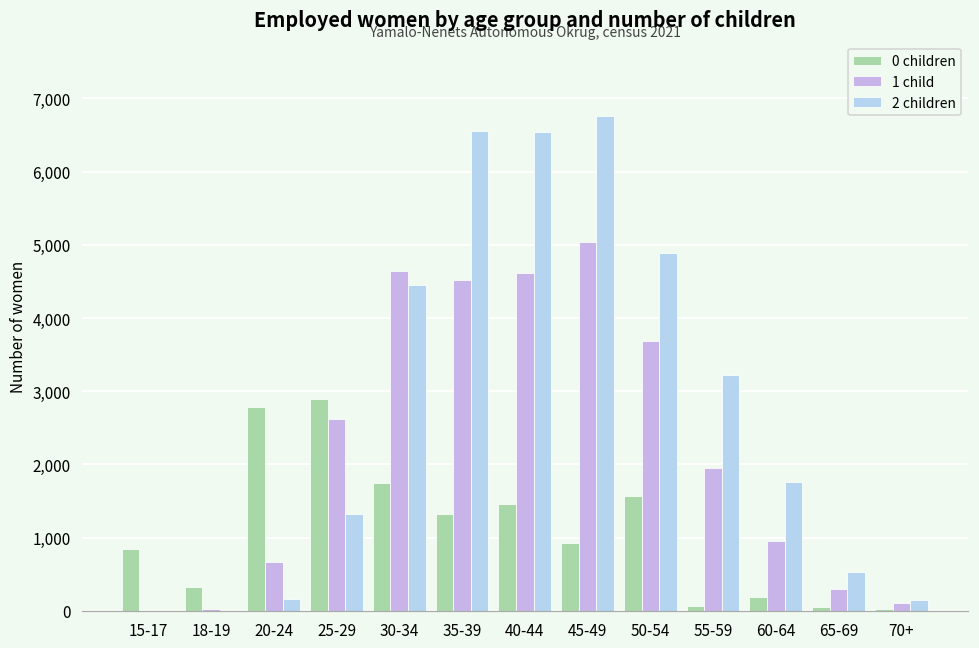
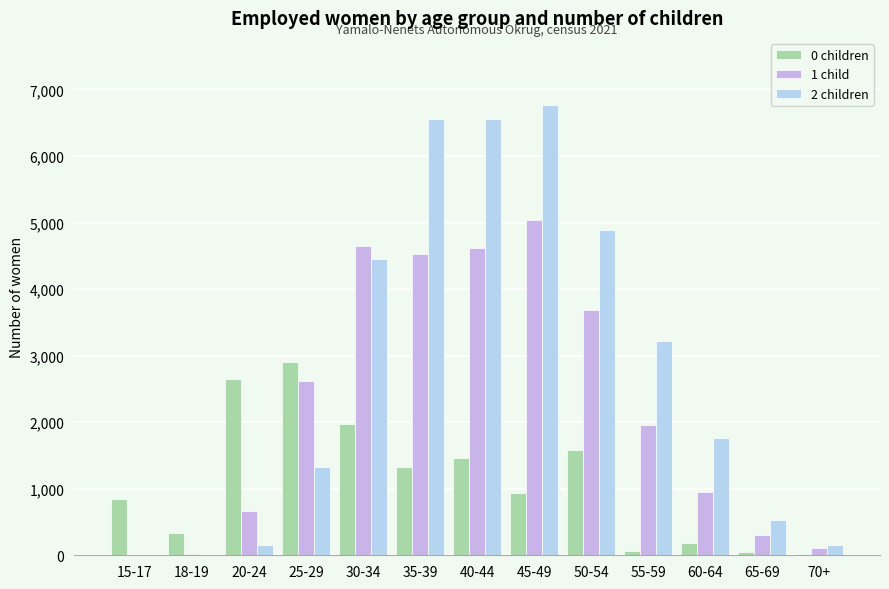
  {
    "0 children": {
      "15-17": "900",
      "18-19": "300",
-     "20-24": "2,800",
+     "20-24": "2,600",
      "25-29": "2,900",
-     "30-34": "1,800",
+     "30-34": "2,000",
      "35-39": "1,300",
      "40-44": "1,500",
      "45-49": "900",
      "50-54": "1,600",
      "55-59": "100",
      "60-64": "200",
      "65-69": "0"
    }
  }
